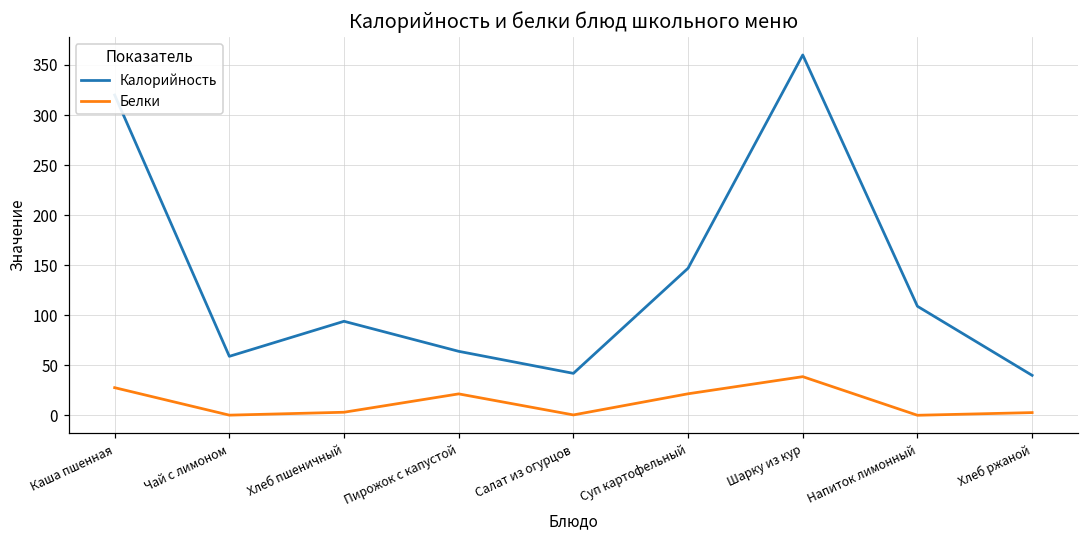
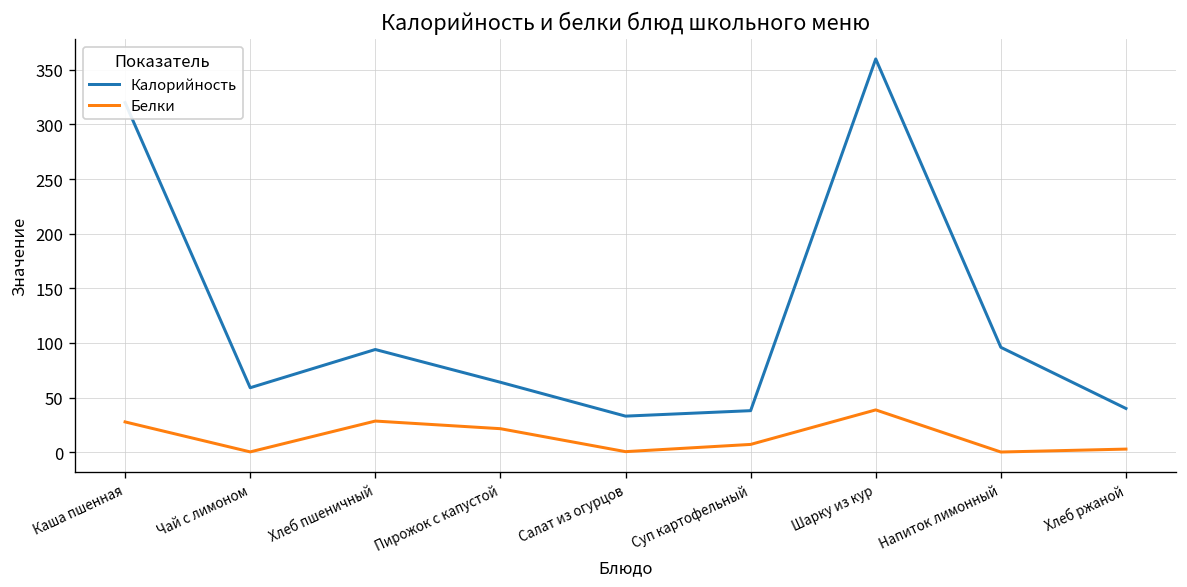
  {
    "Калорийность": {
      "Чай с лимоном": 60,
      "Хлеб пшеничный": 90,
      "Пирожок с капустой": 60,
-     "Салат из огурцов": 40,
-     "Суп картофельный": 150,
+     "Салат из огурцов": 30,
+     "Суп картофельный": 40,
      "Шарку из кур": 360,
-     "Напиток лимонный": 110,
+     "Напиток лимонный": 100,
      "Хлеб ржаной": 40
    },
    "Белки": {
      "Каша пшенная": 30,
      "Чай с лимоном": 0,
-     "Хлеб пшеничный": 0,
+     "Хлеб пшеничный": 30,
      "Пирожок с капустой": 20,
      "Салат из огурцов": 0,
-     "Суп картофельный": 20,
+     "Суп картофельный": 10,
      "Шарку из кур": 40,
      "Напиток лимонный": 0,
      "Хлеб ржаной": 0
    }
  }
